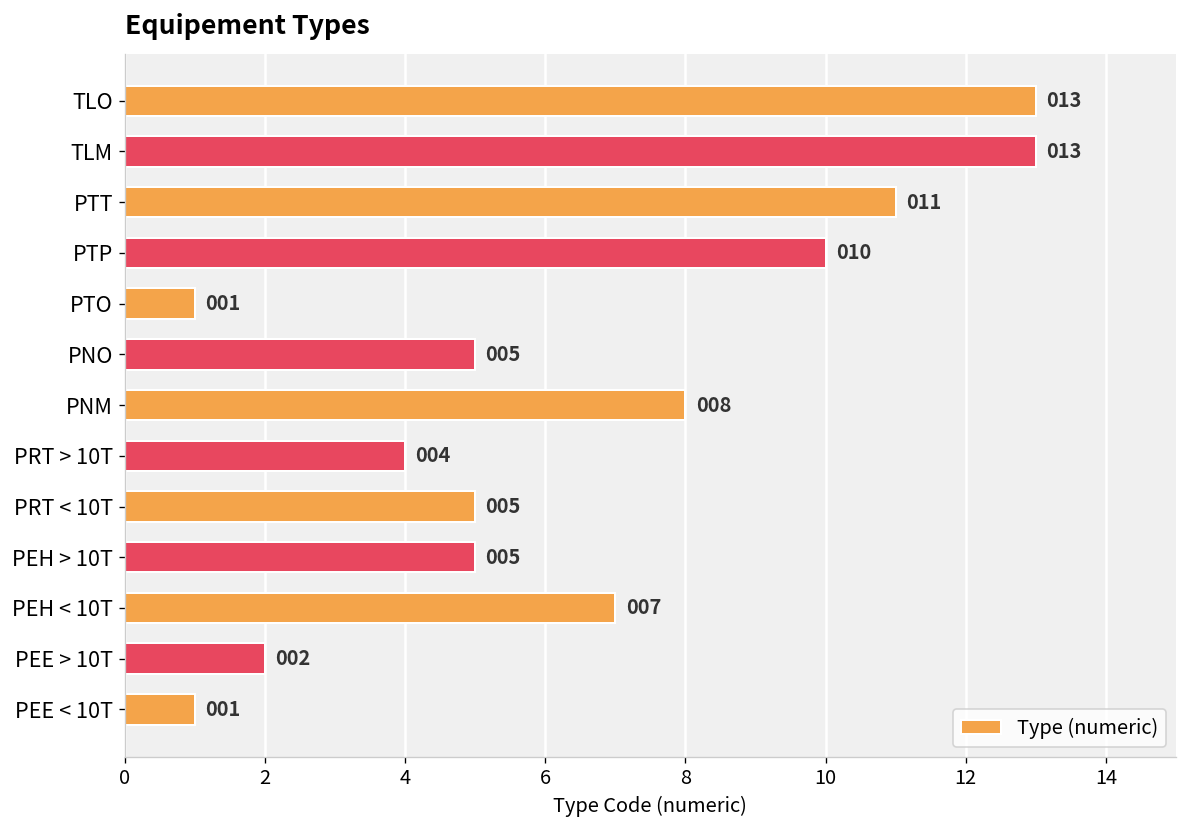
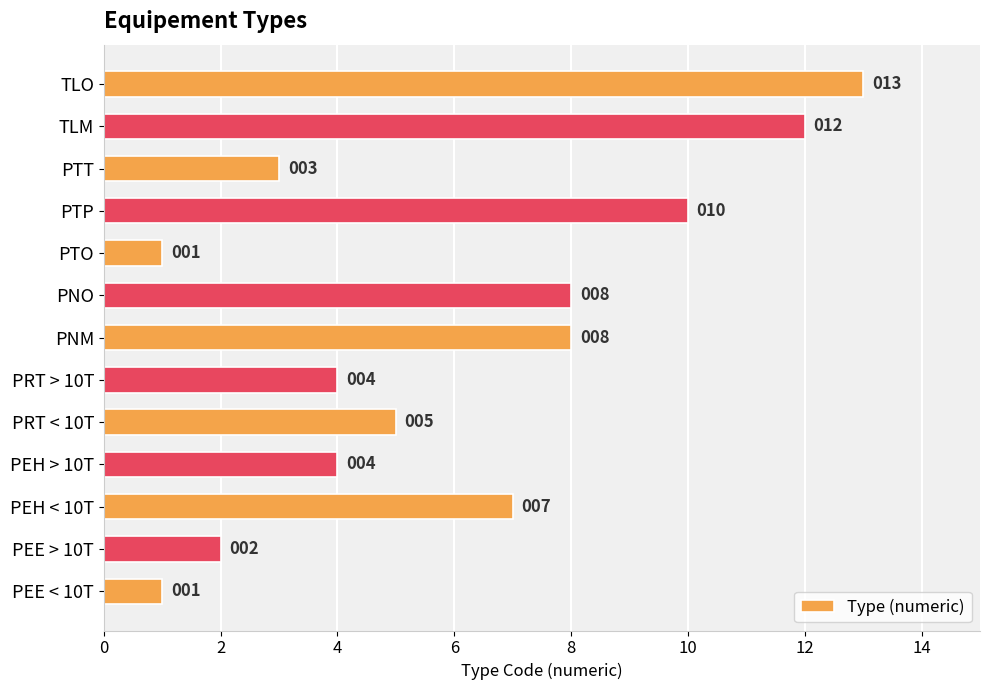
  {
    "TLO": "013",
-   "TLM": "013",
-   "PTT": "011",
+   "TLM": "012",
+   "PTT": "003",
    "PTP": "010",
    "PTO": "001",
-   "PNO": "005",
+   "PNO": "008",
    "PNM": "008",
    "PRT > 10T": "004",
    "PRT < 10T": "005",
-   "PEH > 10T": "005",
+   "PEH > 10T": "004",
    "PEH < 10T": "007",
    "PEE > 10T": "002",
    "PEE < 10T": "001"
  }
